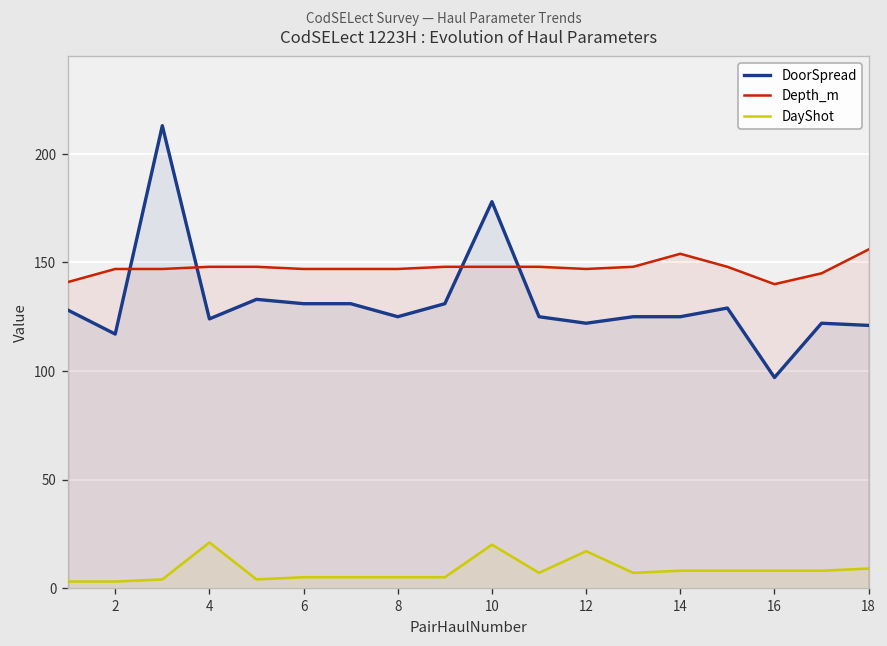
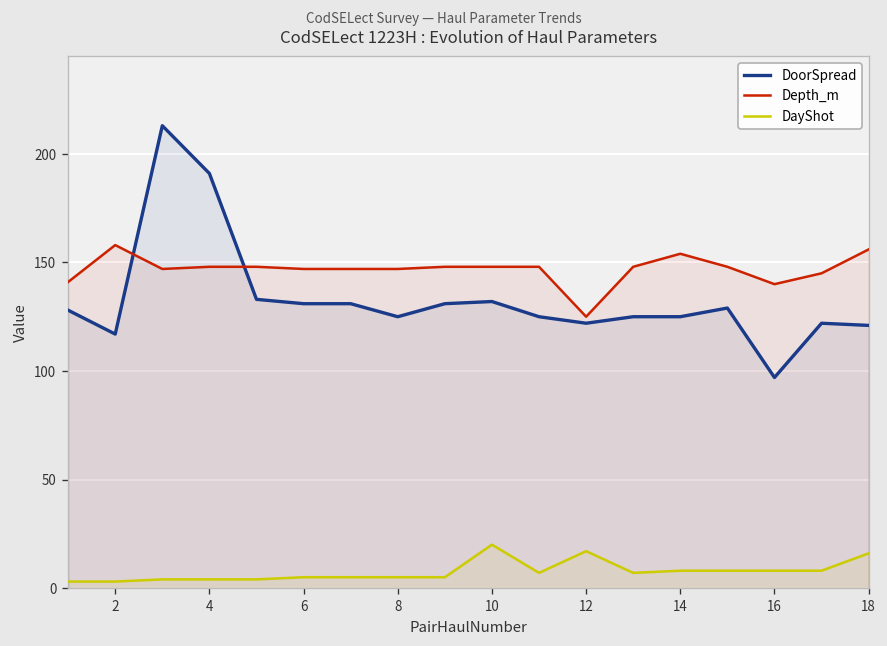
  {
    "DoorSpread": {
      "2": 117,
-     "4": 124,
+     "4": 191,
      "6": 131,
      "8": 125,
-     "10": 178,
+     "10": 132,
      "12": 122,
      "14": 125,
      "16": 97,
      "18": 121
    },
    "Depth_m": {
-     "2": 147,
+     "2": 158,
      "4": 148,
      "6": 147,
      "8": 147,
      "10": 148,
-     "12": 147,
+     "12": 125,
      "14": 154,
      "16": 140,
      "18": 156
    },
    "DayShot": {
      "2": 3,
-     "4": 21,
+     "4": 4,
      "6": 5,
      "8": 5,
      "10": 20,
      "12": 17,
      "14": 8,
      "16": 8,
-     "18": 9
+     "18": 16
    }
  }
